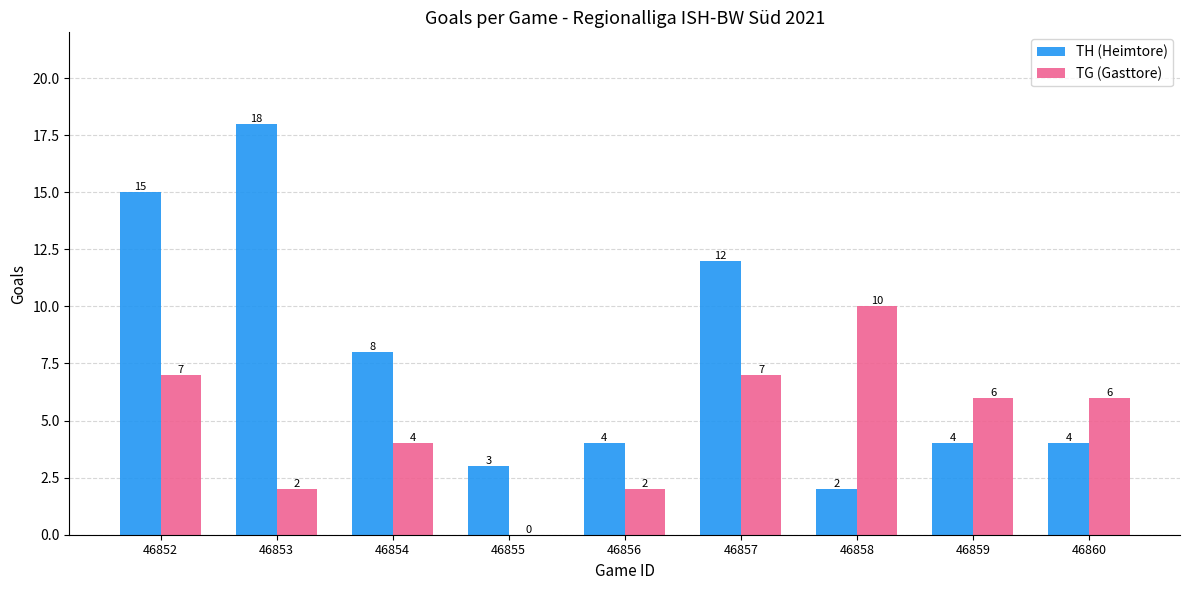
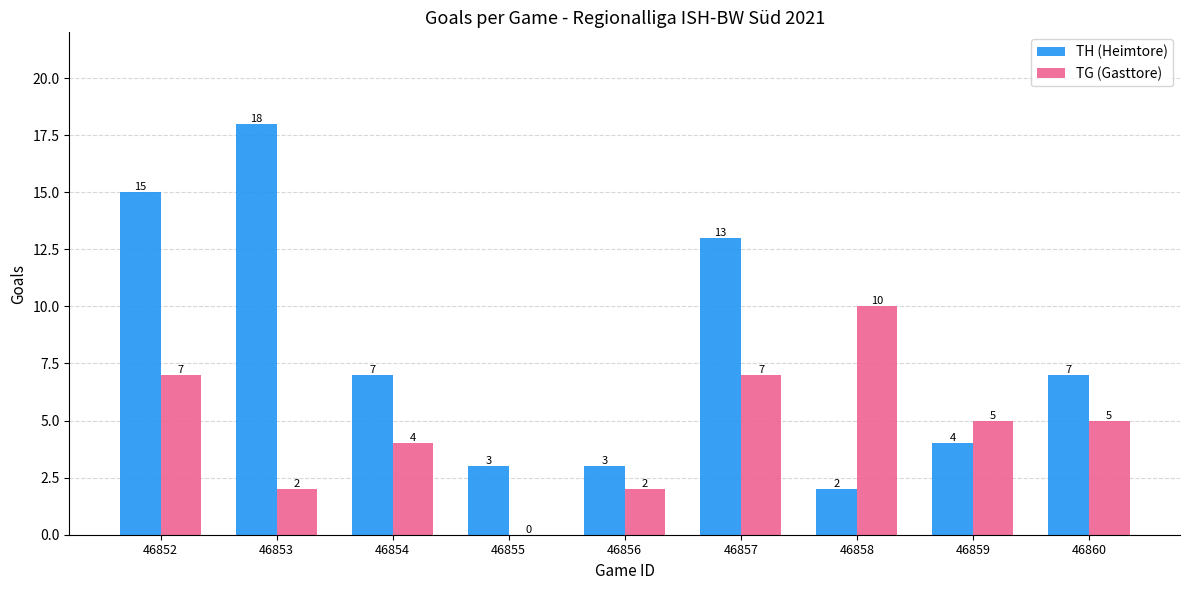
  {
    "TH (Heimtore)": {
      "46852": 15,
      "46853": 18,
-     "46854": 8,
+     "46854": 7,
      "46855": 3,
-     "46856": 4,
-     "46857": 12,
+     "46856": 3,
+     "46857": 13,
      "46858": 2,
      "46859": 4,
-     "46860": 4
+     "46860": 7
    },
    "TG (Gasttore)": {
      "46852": 7,
      "46853": 2,
      "46854": 4,
      "46855": 0,
      "46856": 2,
      "46857": 7,
      "46858": 10,
-     "46859": 6,
-     "46860": 6
+     "46859": 5,
+     "46860": 5
    }
  }
